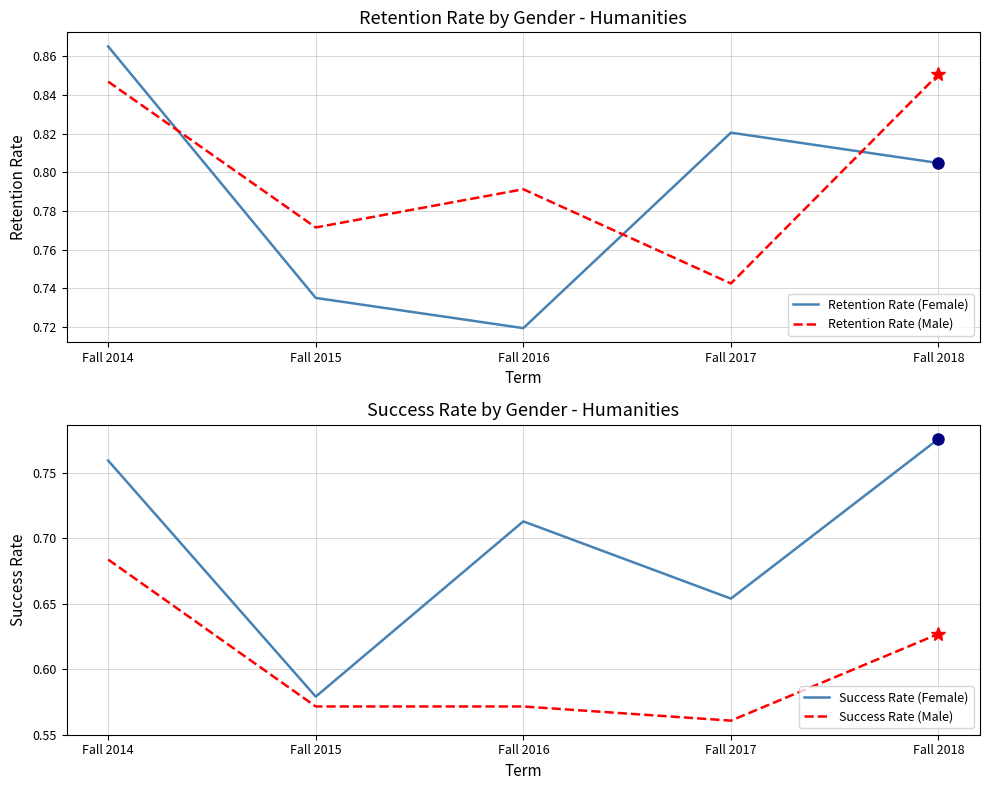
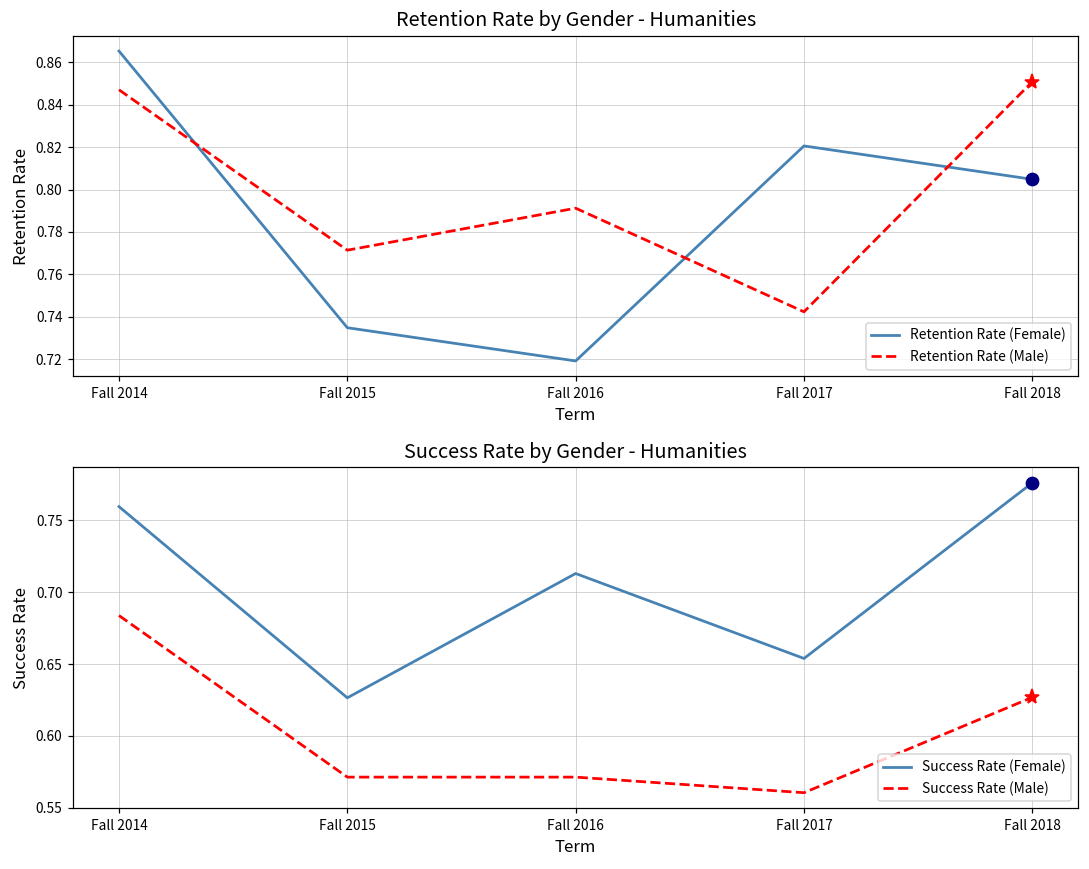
  {
    "Retention Rate by Gender - Humanities": {
      "Retention Rate (Female)": {
        "Fall 2014": 0.865,
        "Fall 2015": 0.735,
        "Fall 2016": 0.719,
        "Fall 2017": 0.821
      }
    },
    "Success Rate by Gender - Humanities": {
      "Success Rate (Female)": {
        "Fall 2014": 0.759,
-       "Fall 2015": 0.579,
+       "Fall 2015": 0.627,
        "Fall 2016": 0.713,
        "Fall 2017": 0.654
      }
    }
  }
